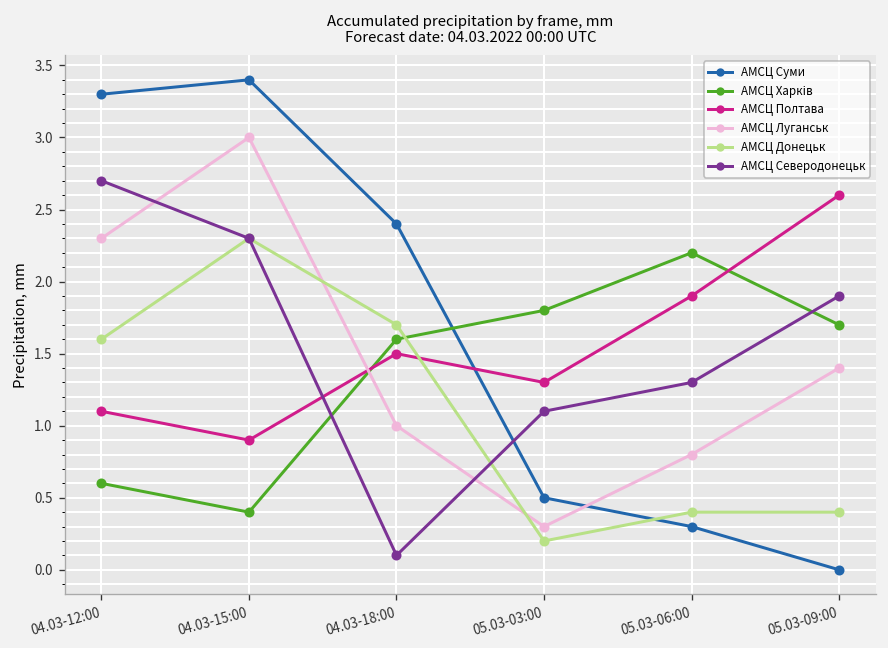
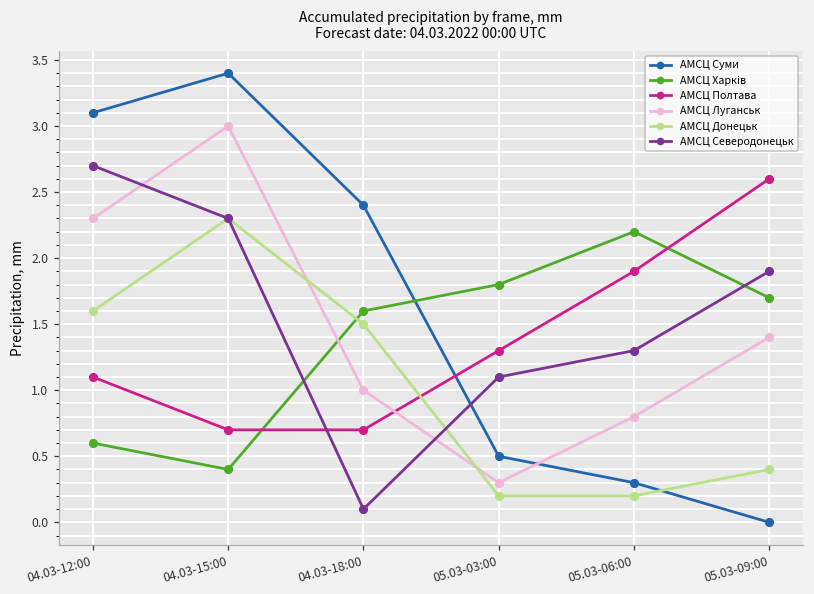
  {
    "АМСЦ Суми": {
-     "04.03-12:00": 3.3,
+     "04.03-12:00": 3.1,
      "04.03-15:00": 3.4,
      "04.03-18:00": 2.4,
      "05.03-03:00": 0.5,
      "05.03-06:00": 0.3,
      "05.03-09:00": 0.0
    },
    "АМСЦ Харків": {
      "04.03-12:00": 0.6,
      "04.03-15:00": 0.4,
      "04.03-18:00": 1.6,
      "05.03-03:00": 1.8,
      "05.03-06:00": 2.2,
      "05.03-09:00": 1.7
    },
    "АМСЦ Полтава": {
      "04.03-12:00": 1.1,
-     "04.03-15:00": 0.9,
-     "04.03-18:00": 1.5,
+     "04.03-15:00": 0.7,
+     "04.03-18:00": 0.7,
      "05.03-03:00": 1.3,
      "05.03-06:00": 1.9,
      "05.03-09:00": 2.6
    },
    "АМСЦ Луганськ": {
      "04.03-12:00": 2.3,
      "04.03-15:00": 3.0,
      "04.03-18:00": 1.0,
      "05.03-03:00": 0.3,
      "05.03-06:00": 0.8,
      "05.03-09:00": 1.4
    },
    "АМСЦ Донецьк": {
      "04.03-12:00": 1.6,
-     "04.03-18:00": 1.7,
+     "04.03-18:00": 1.5,
      "05.03-03:00": 0.2,
-     "05.03-06:00": 0.4,
+     "05.03-06:00": 0.2,
      "05.03-09:00": 0.4
    },
    "АМСЦ Северодонецьк": {
      "04.03-12:00": 2.7,
      "04.03-18:00": 0.1,
      "05.03-03:00": 1.1,
      "05.03-06:00": 1.3,
      "05.03-09:00": 1.9
    }
  }
